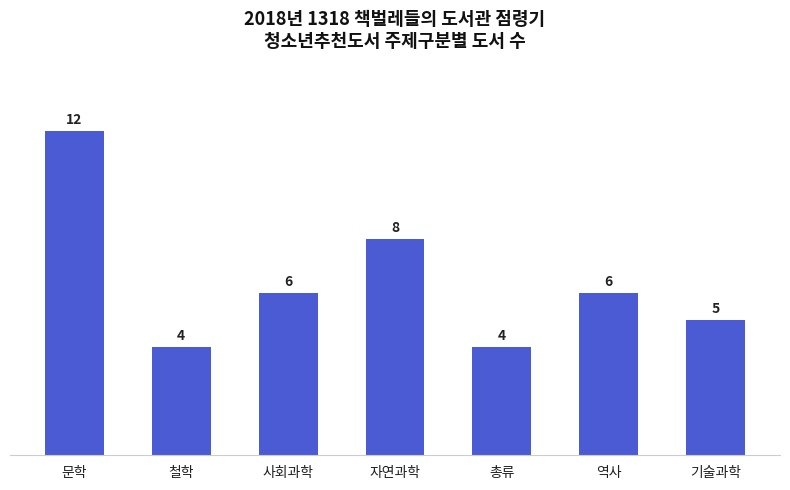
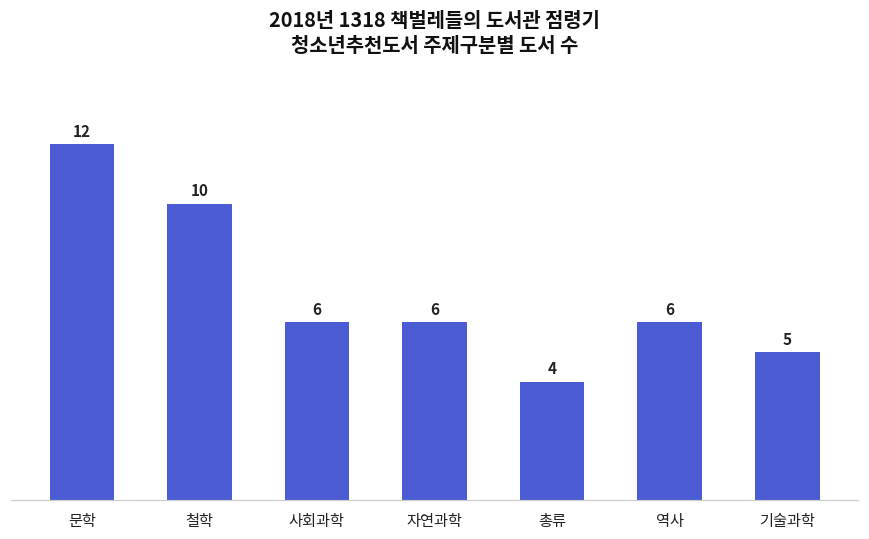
  {
    "문학": 12,
-   "철학": 4,
+   "철학": 10,
    "사회과학": 6,
-   "자연과학": 8,
+   "자연과학": 6,
    "총류": 4,
    "역사": 6,
    "기술과학": 5
  }
